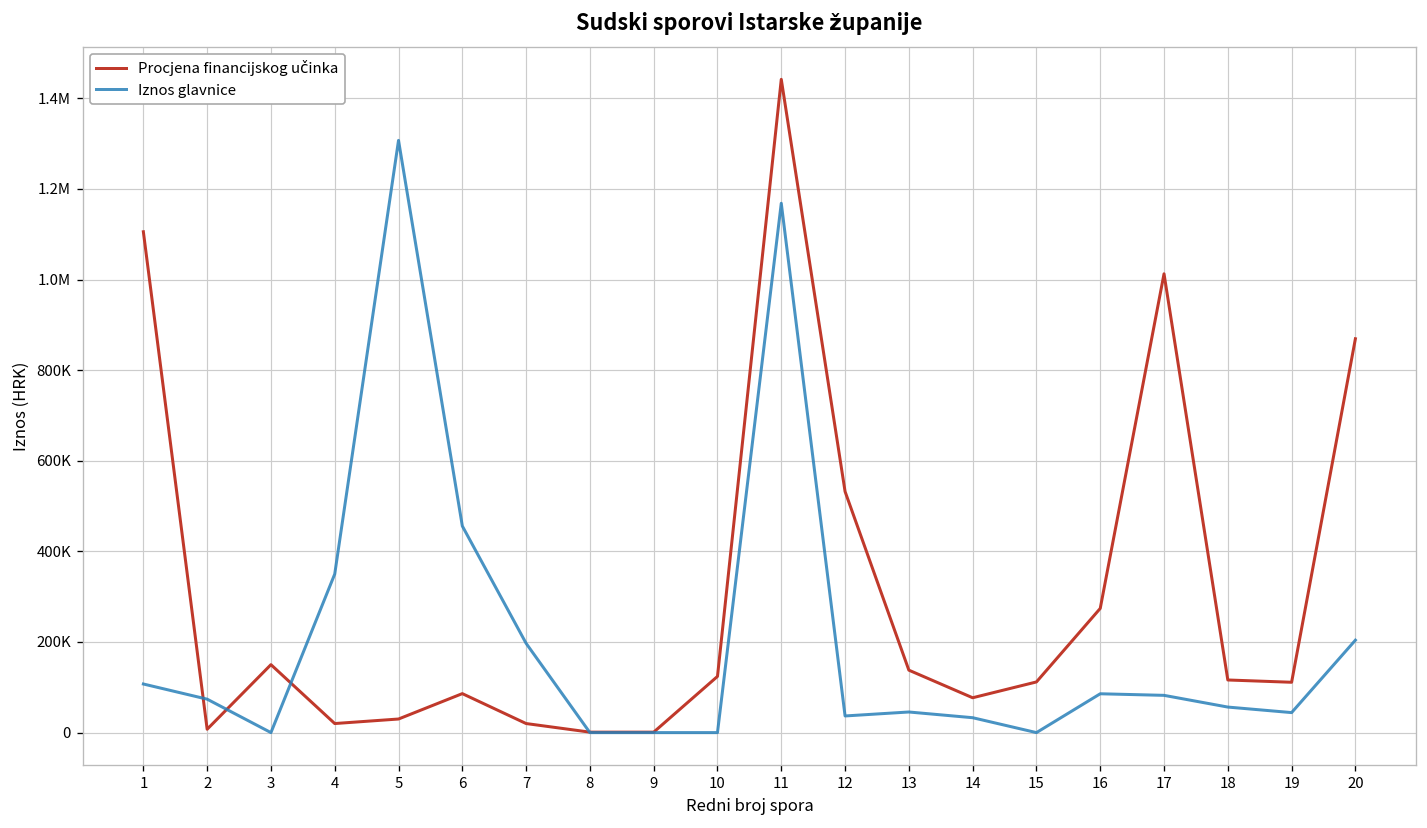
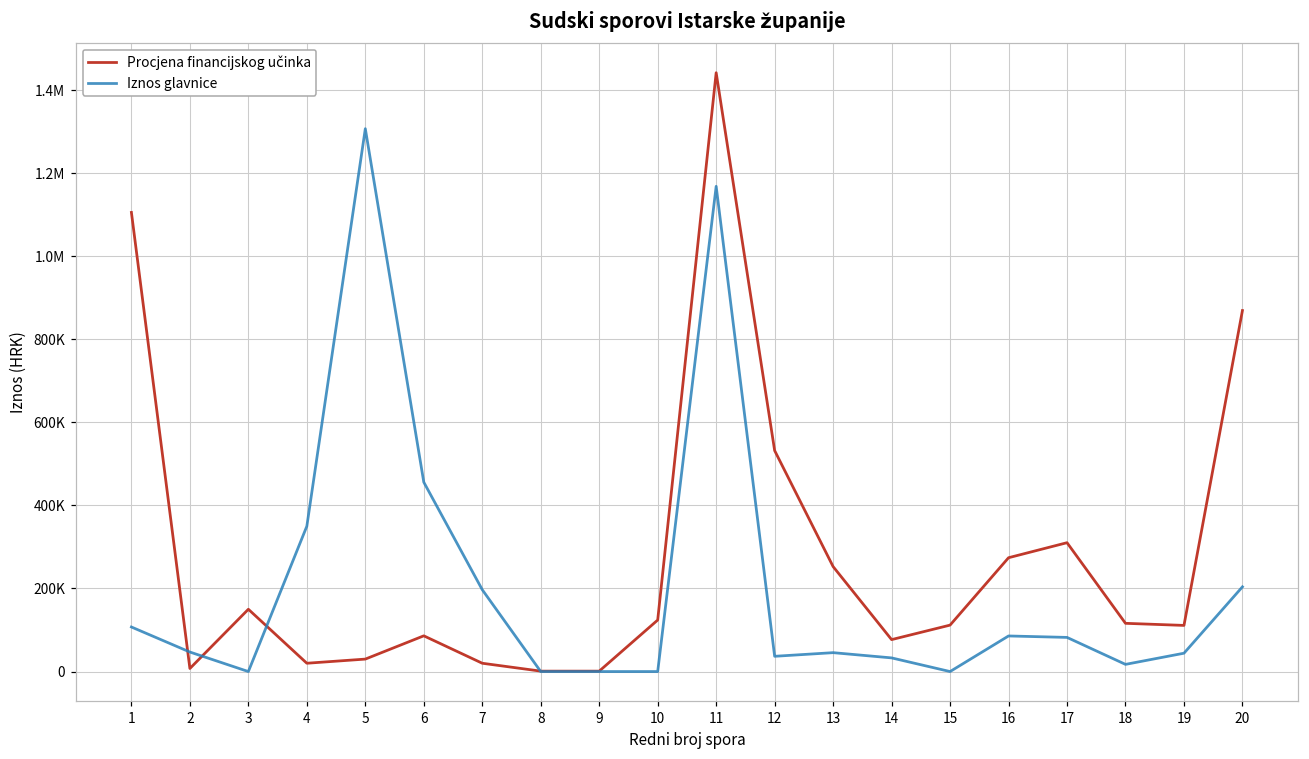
  {
    "Procjena financijskog učinka": {
      "1": 1110000,
      "2": 10000,
      "3": 150000,
      "4": 20000,
      "5": 30000,
      "6": 90000,
      "7": 20000,
      "10": 120000,
      "11": 1440000,
      "12": 530000,
-     "13": 140000,
+     "13": 250000,
      "14": 80000,
      "15": 110000,
      "16": 270000,
-     "17": 1010000,
+     "17": 310000,
      "18": 120000,
      "19": 110000,
      "20": 870000
    },
    "Iznos glavnice": {
      "1": 110000,
-     "2": 70000,
+     "2": 50000,
      "3": 0,
      "4": 350000,
      "5": 1310000,
      "6": 460000,
      "7": 200000,
      "10": 0,
      "11": 1170000,
      "12": 40000,
      "13": 50000,
      "14": 30000,
      "15": 0,
      "16": 90000,
      "17": 80000,
-     "18": 60000,
+     "18": 20000,
      "19": 40000,
      "20": 200000
    }
  }
